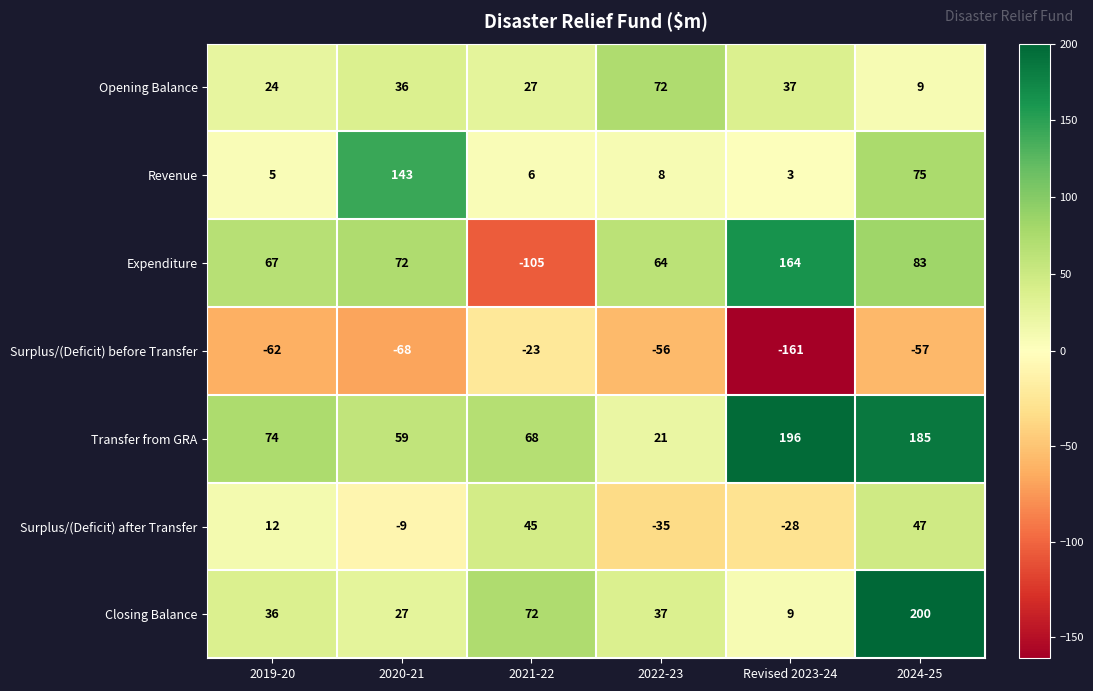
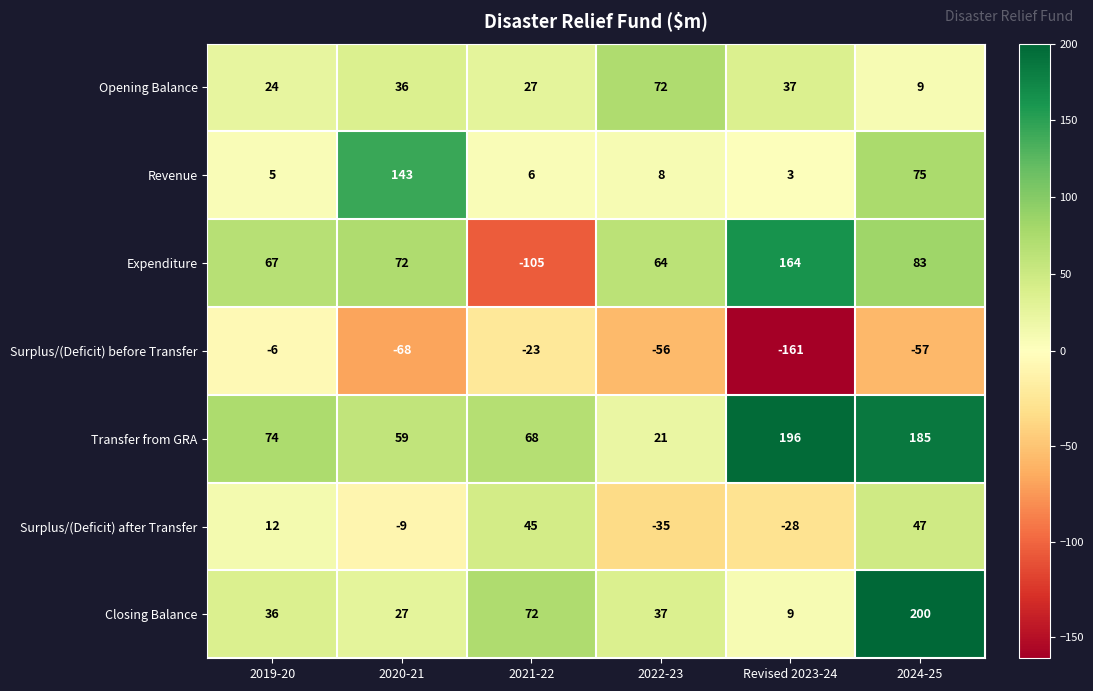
  {
    "Opening Balance": {
      "2019-20": 24,
      "2020-21": 36,
      "2021-22": 27,
      "2022-23": 72,
      "Revised 2023-24": 37,
      "2024-25": 9
    },
    "Revenue": {
      "2019-20": 5,
      "2020-21": 143,
      "2021-22": 6,
      "2022-23": 8,
      "Revised 2023-24": 3,
      "2024-25": 75
    },
    "Expenditure": {
      "2019-20": 67,
      "2020-21": 72,
      "2021-22": -105,
      "2022-23": 64,
      "Revised 2023-24": 164,
      "2024-25": 83
    },
    "Surplus/(Deficit) before Transfer": {
-     "2019-20": -62,
+     "2019-20": -6,
      "2020-21": -68,
      "2021-22": -23,
      "2022-23": -56,
      "Revised 2023-24": -161,
      "2024-25": -57
    },
    "Transfer from GRA": {
      "2019-20": 74,
      "2020-21": 59,
      "2021-22": 68,
      "2022-23": 21,
      "Revised 2023-24": 196,
      "2024-25": 185
    },
    "Surplus/(Deficit) after Transfer": {
      "2019-20": 12,
      "2020-21": -9,
      "2021-22": 45,
      "2022-23": -35,
      "Revised 2023-24": -28,
      "2024-25": 47
    },
    "Closing Balance": {
      "2019-20": 36,
      "2020-21": 27,
      "2021-22": 72,
      "2022-23": 37,
      "Revised 2023-24": 9,
      "2024-25": 200
    }
  }
